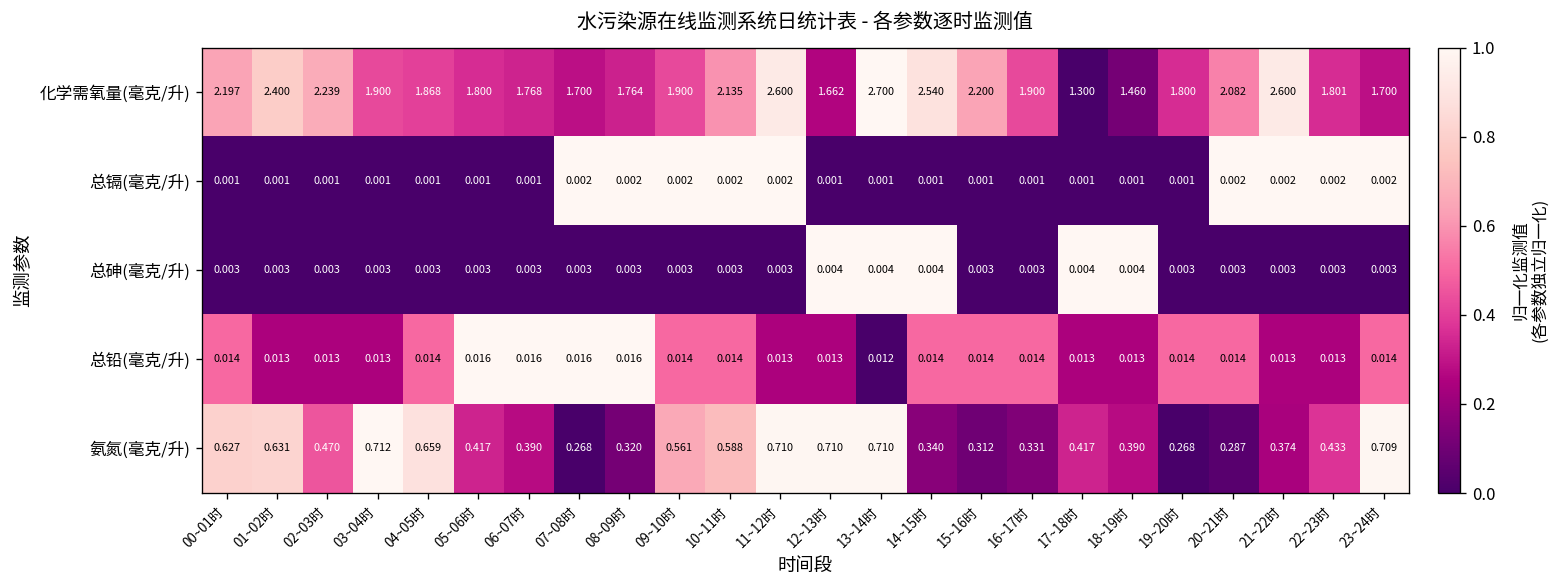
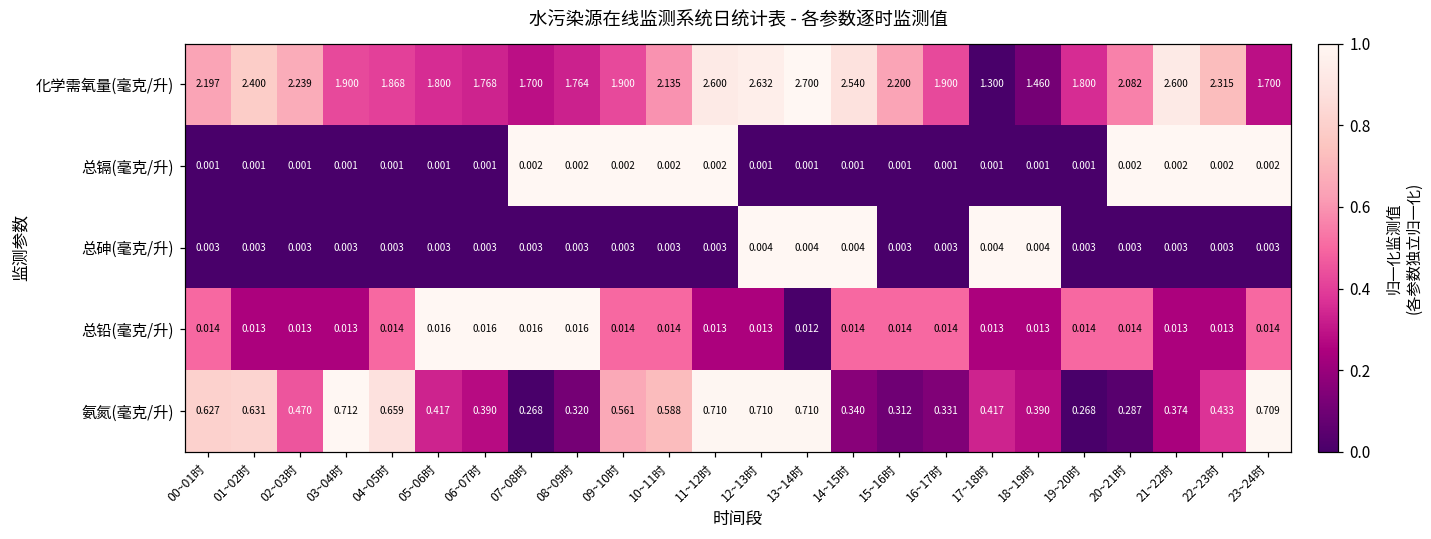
  {
    "化学需氧量(毫克/升)": {
      "00~01时": 2.197,
      "01~02时": 2.400,
      "02~03时": 2.239,
      "03~04时": 1.900,
      "04~05时": 1.868,
      "05~06时": 1.800,
      "06~07时": 1.768,
      "07~08时": 1.700,
      "08~09时": 1.764,
      "09~10时": 1.900,
      "10~11时": 2.135,
      "11~12时": 2.600,
-     "12~13时": 1.662,
+     "12~13时": 2.632,
      "13~14时": 2.700,
      "14~15时": 2.540,
      "15~16时": 2.200,
      "16~17时": 1.900,
      "17~18时": 1.300,
      "18~19时": 1.460,
      "19~20时": 1.800,
      "20~21时": 2.082,
      "21~22时": 2.600,
-     "22~23时": 1.801,
+     "22~23时": 2.315,
      "23~24时": 1.700
    },
    "总镉(毫克/升)": {
      "00~01时": 0.001,
      "01~02时": 0.001,
      "02~03时": 0.001,
      "03~04时": 0.001,
      "04~05时": 0.001,
      "05~06时": 0.001,
      "06~07时": 0.001,
      "07~08时": 0.002,
      "08~09时": 0.002,
      "09~10时": 0.002,
      "10~11时": 0.002,
      "11~12时": 0.002,
      "12~13时": 0.001,
      "13~14时": 0.001,
      "14~15时": 0.001,
      "15~16时": 0.001,
      "16~17时": 0.001,
      "17~18时": 0.001,
      "18~19时": 0.001,
      "19~20时": 0.001,
      "20~21时": 0.002,
      "21~22时": 0.002,
      "22~23时": 0.002,
      "23~24时": 0.002
    },
    "总砷(毫克/升)": {
      "00~01时": 0.003,
      "01~02时": 0.003,
      "02~03时": 0.003,
      "03~04时": 0.003,
      "04~05时": 0.003,
      "05~06时": 0.003,
      "06~07时": 0.003,
      "07~08时": 0.003,
      "08~09时": 0.003,
      "09~10时": 0.003,
      "10~11时": 0.003,
      "11~12时": 0.003,
      "12~13时": 0.004,
      "13~14时": 0.004,
      "14~15时": 0.004,
      "15~16时": 0.003,
      "16~17时": 0.003,
      "17~18时": 0.004,
      "18~19时": 0.004,
      "19~20时": 0.003,
      "20~21时": 0.003,
      "21~22时": 0.003,
      "22~23时": 0.003,
      "23~24时": 0.003
    },
    "总铅(毫克/升)": {
      "00~01时": 0.014,
      "01~02时": 0.013,
      "02~03时": 0.013,
      "03~04时": 0.013,
      "04~05时": 0.014,
      "05~06时": 0.016,
      "06~07时": 0.016,
      "07~08时": 0.016,
      "08~09时": 0.016,
      "09~10时": 0.014,
      "10~11时": 0.014,
      "11~12时": 0.013,
      "12~13时": 0.013,
      "13~14时": 0.012,
      "14~15时": 0.014,
      "15~16时": 0.014,
      "16~17时": 0.014,
      "17~18时": 0.013,
      "18~19时": 0.013,
      "19~20时": 0.014,
      "20~21时": 0.014,
      "21~22时": 0.013,
      "22~23时": 0.013,
      "23~24时": 0.014
    },
    "氨氮(毫克/升)": {
      "00~01时": 0.627,
      "01~02时": 0.631,
      "02~03时": 0.470,
      "03~04时": 0.712,
      "04~05时": 0.659,
      "05~06时": 0.417,
      "06~07时": 0.390,
      "07~08时": 0.268,
      "08~09时": 0.320,
      "09~10时": 0.561,
      "10~11时": 0.588,
      "11~12时": 0.710,
      "12~13时": 0.710,
      "13~14时": 0.710,
      "14~15时": 0.340,
      "15~16时": 0.312,
      "16~17时": 0.331,
      "17~18时": 0.417,
      "18~19时": 0.390,
      "19~20时": 0.268,
      "20~21时": 0.287,
      "21~22时": 0.374,
      "22~23时": 0.433,
      "23~24时": 0.709
    }
  }
